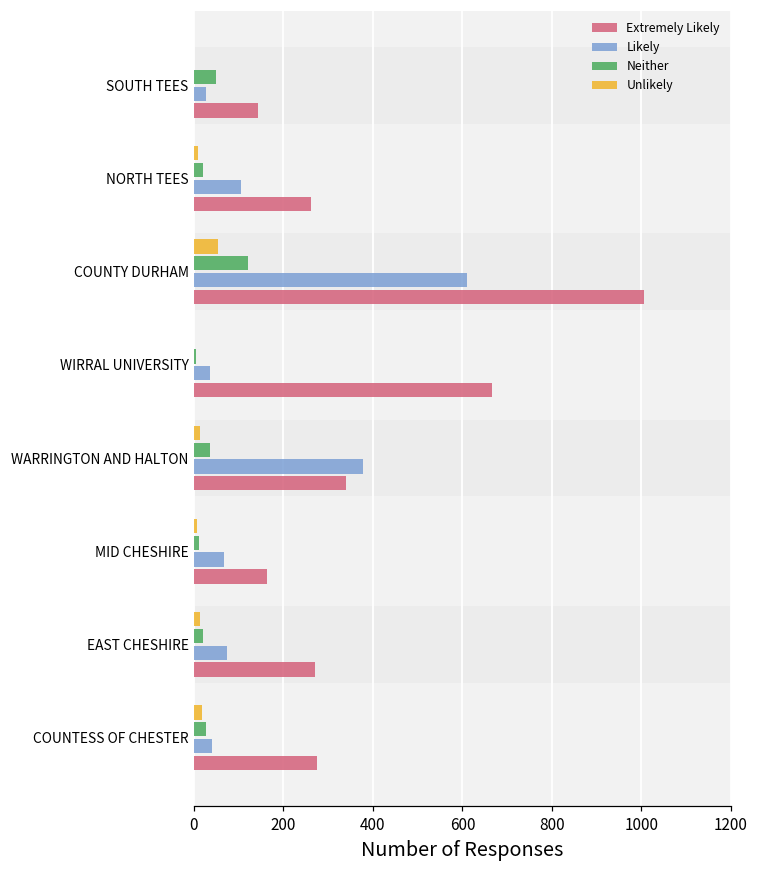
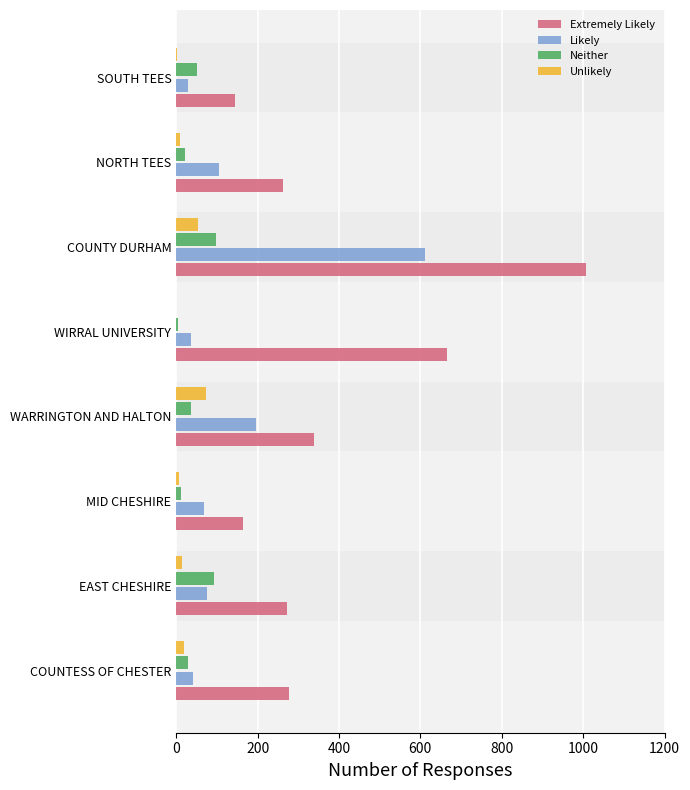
  {
    "Extremely Likely": {
      "SOUTH TEES": 140,
      "NORTH TEES": 260,
      "COUNTY DURHAM": 1010,
      "WIRRAL UNIVERSITY": 670,
      "WARRINGTON AND HALTON": 340,
      "MID CHESHIRE": 160,
      "EAST CHESHIRE": 270,
      "COUNTESS OF CHESTER": 280
    },
    "Likely": {
      "SOUTH TEES": 30,
      "NORTH TEES": 110,
      "COUNTY DURHAM": 610,
      "WIRRAL UNIVERSITY": 40,
-     "WARRINGTON AND HALTON": 380,
+     "WARRINGTON AND HALTON": 200,
      "MID CHESHIRE": 70,
      "EAST CHESHIRE": 80,
      "COUNTESS OF CHESTER": 40
    },
    "Neither": {
      "SOUTH TEES": 50,
      "NORTH TEES": 20,
-     "COUNTY DURHAM": 120,
+     "COUNTY DURHAM": 100,
      "WARRINGTON AND HALTON": 40,
      "MID CHESHIRE": 10,
-     "EAST CHESHIRE": 20,
+     "EAST CHESHIRE": 90,
      "COUNTESS OF CHESTER": 30
    },
    "Unlikely": {
      "NORTH TEES": 10,
      "COUNTY DURHAM": 50,
      "WIRRAL UNIVERSITY": 0,
-     "WARRINGTON AND HALTON": 10,
+     "WARRINGTON AND HALTON": 70,
      "MID CHESHIRE": 10,
      "EAST CHESHIRE": 10,
      "COUNTESS OF CHESTER": 20
    }
  }
